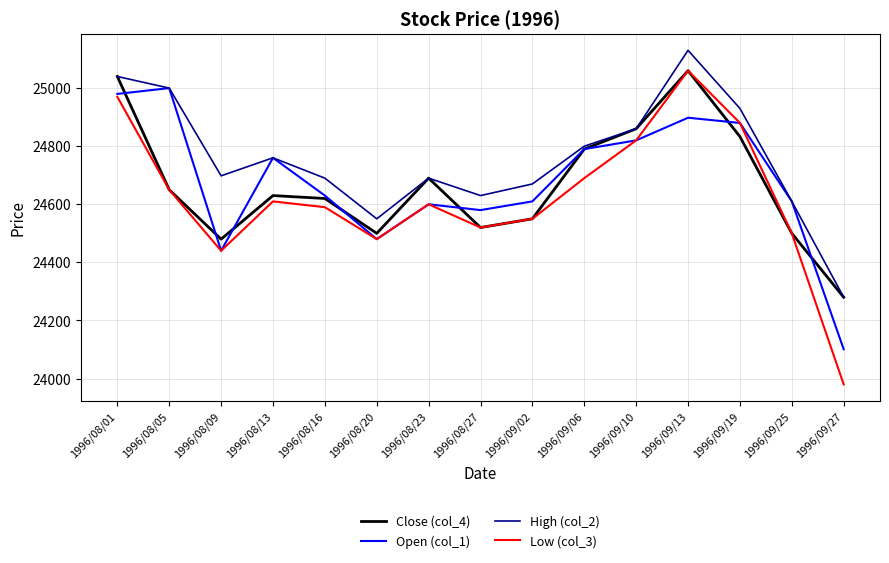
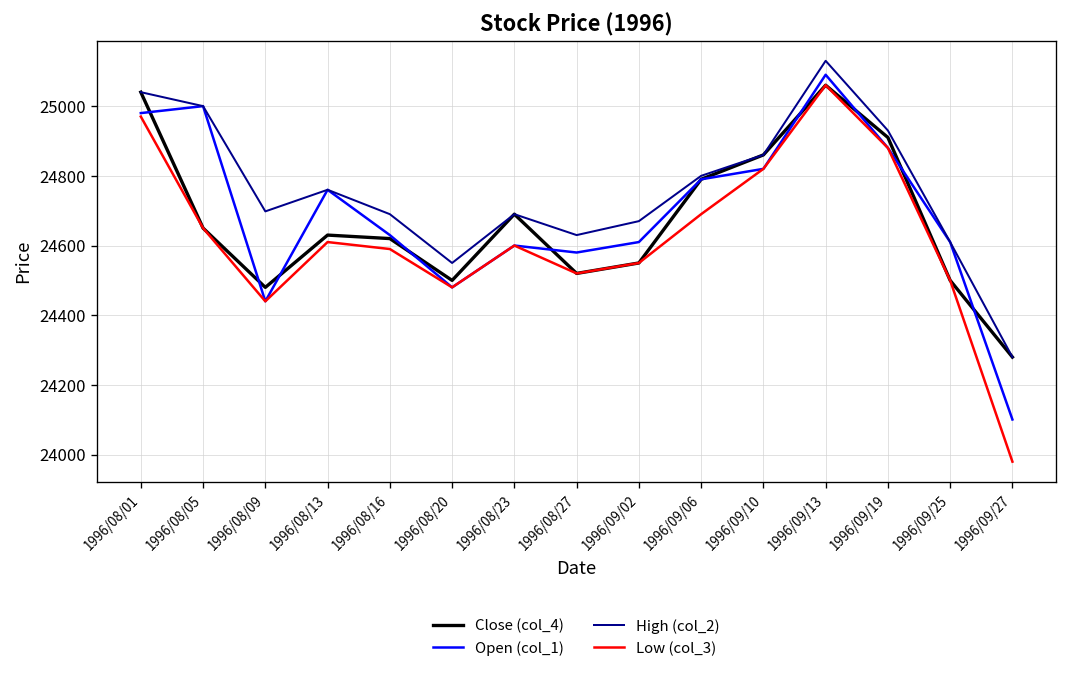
  {
    "Close (col_4)": {
      "1996/08/09": 24480,
      "1996/08/13": 24630,
      "1996/08/16": 24620,
      "1996/08/20": 24500,
-     "1996/09/19": 24830
+     "1996/09/19": 24910
    },
    "Open (col_1)": {
      "1996/08/01": 24980,
      "1996/08/16": 24630,
      "1996/08/27": 24580,
      "1996/09/02": 24610,
-     "1996/09/13": 24900,
+     "1996/09/13": 25090,
      "1996/09/27": 24100
    },
    "High (col_2)": {
      "1996/08/09": 24700,
      "1996/08/16": 24690,
      "1996/08/20": 24550,
      "1996/08/27": 24630,
      "1996/09/02": 24670,
      "1996/09/06": 24800,
      "1996/09/13": 25130,
      "1996/09/19": 24930
    },
    "Low (col_3)": {
      "1996/08/01": 24970,
      "1996/08/13": 24610,
      "1996/08/16": 24590,
      "1996/09/06": 24690,
      "1996/09/27": 23980
    }
  }
